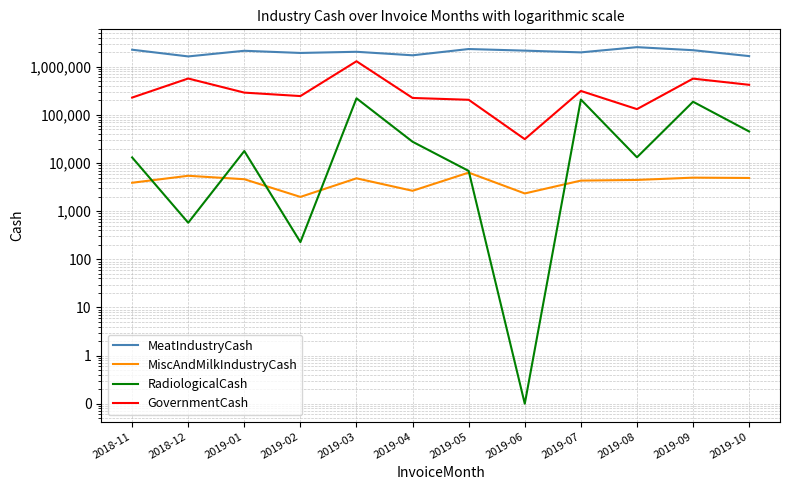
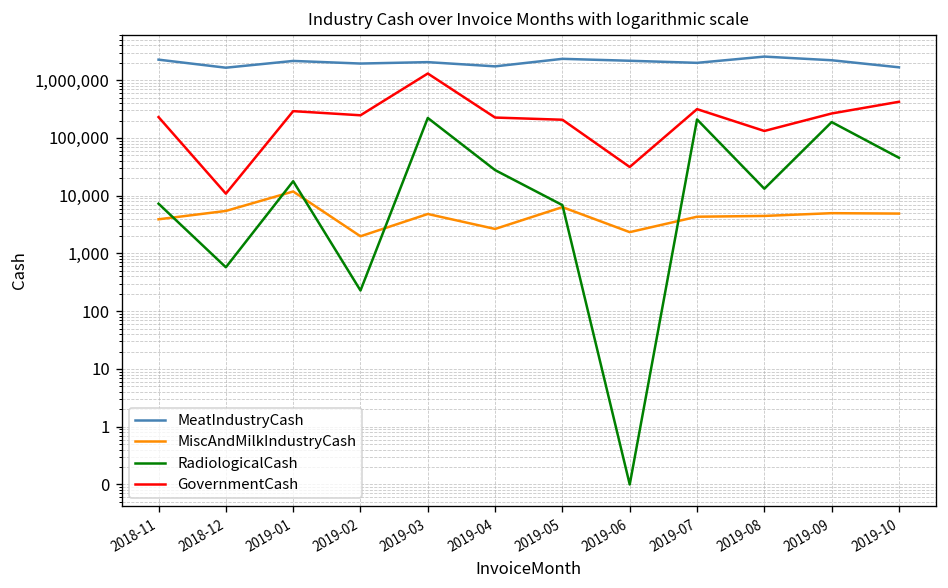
  {
    "MeatIndustryCash": {
      "2018-11": "2,000,000",
      "2018-12": "1,600,000",
      "2019-01": "2,000,000",
      "2019-02": "1,900,000",
      "2019-03": "2,100,000",
      "2019-04": "1,700,000",
      "2019-05": "2,000,000",
      "2019-06": "2,000,000",
      "2019-07": "2,000,000",
      "2019-08": "3,000,000",
      "2019-09": "2,000,000",
      "2019-10": "1,700,000"
    },
    "MiscAndMilkIndustryCash": {
      "2018-11": "4,000",
      "2018-12": "5,000",
-     "2019-01": "5,000",
+     "2019-01": "12,000",
      "2019-02": "2,000",
      "2019-03": "5,000",
      "2019-04": "3,000",
      "2019-06": "2,000",
      "2019-07": "4,000",
      "2019-08": "4,000",
      "2019-09": "5,000",
      "2019-10": "5,000"
    },
    "RadiologicalCash": {
-     "2018-11": "13,000",
+     "2018-11": "7,000",
      "2018-12": "600",
      "2019-01": "18,000",
      "2019-02": "200",
      "2019-03": "200,000",
      "2019-04": "30,000",
      "2019-06": "0.10",
      "2019-07": "210,000",
      "2019-08": "13,000",
      "2019-09": "190,000",
      "2019-10": "50,000"
    },
    "GovernmentCash": {
      "2018-11": "200,000",
-     "2018-12": "600,000",
+     "2018-12": "11,000",
      "2019-01": "300,000",
      "2019-02": "200,000",
      "2019-03": "1,300,000",
      "2019-04": "200,000",
      "2019-05": "210,000",
      "2019-06": "30,000",
      "2019-07": "300,000",
      "2019-08": "130,000",
-     "2019-09": "600,000",
+     "2019-09": "300,000",
      "2019-10": "400,000"
    }
  }
